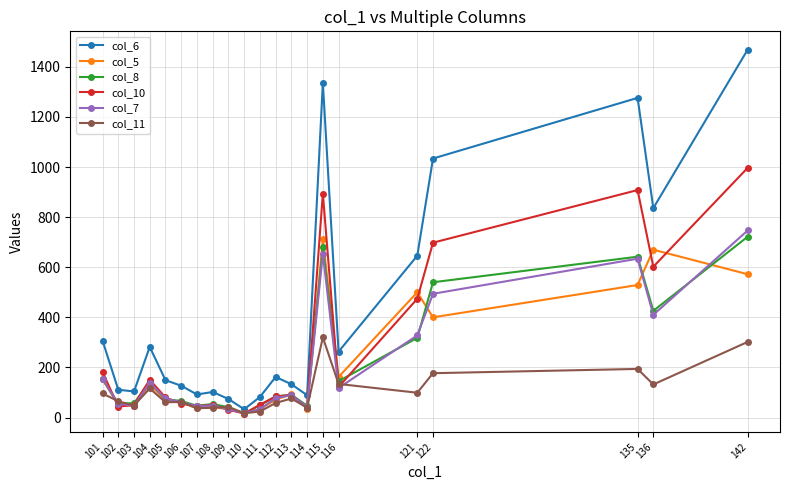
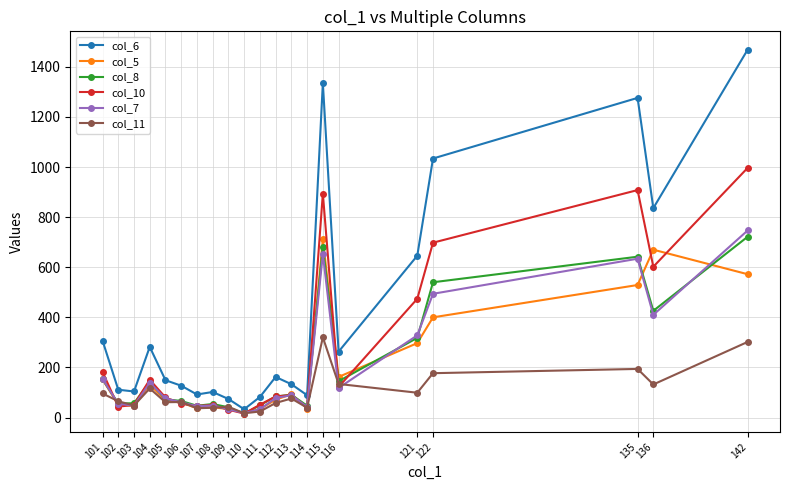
  {
    "col_6": {
      "101": 310,
      "102": 110,
      "103": 100,
      "104": 280,
      "105": 150,
      "106": 130,
      "107": 90,
      "108": 100,
      "109": 70,
      "110": 30,
      "111": 80,
      "112": 160,
      "113": 130,
      "114": 90,
      "115": 1340,
      "116": 260,
      "121": 650,
      "122": 1030,
      "135": 1280,
      "136": 840,
      "142": 1470
    },
    "col_5": {
      "115": 710,
      "116": 160,
-     "121": 500,
+     "121": 300,
      "122": 400,
      "135": 530,
      "136": 670,
      "142": 570
    },
    "col_8": {
      "115": 680,
      "116": 150,
      "122": 540,
      "136": 430,
      "142": 720
    },
    "col_10": {
      "101": 180,
      "115": 890,
      "121": 470,
      "122": 700,
      "135": 910,
      "136": 600,
      "142": 1000
    },
    "col_7": {
      "115": 650,
      "122": 490,
      "136": 410,
      "142": 750
    },
    "col_11": {
      "101": 100,
      "104": 120,
      "112": 60,
      "113": 80,
      "115": 320,
      "116": 130,
      "121": 100,
      "122": 180,
      "135": 190,
      "136": 130,
      "142": 300
    }
  }
